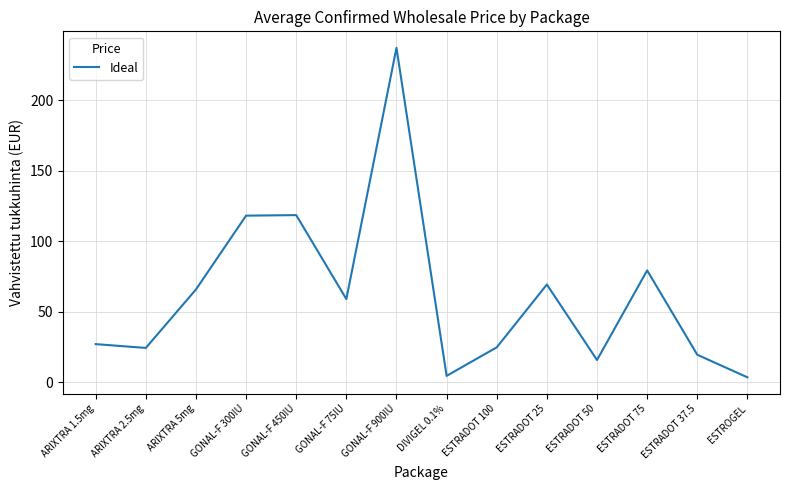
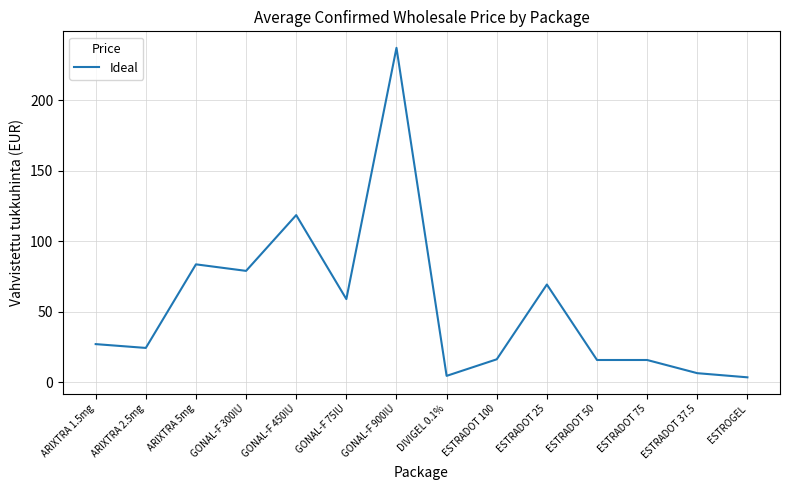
  {
    "ARIXTRA 1.5mg": 27,
    "ARIXTRA 2.5mg": 24,
-   "ARIXTRA 5mg": 66,
-   "GONAL-F 300IU": 118,
+   "ARIXTRA 5mg": 84,
+   "GONAL-F 300IU": 79,
    "GONAL-F 450IU": 119,
    "GONAL-F 75IU": 59,
    "GONAL-F 900IU": 237,
    "DIVIGEL 0.1%": 5,
-   "ESTRADOT 100": 25,
+   "ESTRADOT 100": 16,
    "ESTRADOT 25": 69,
    "ESTRADOT 50": 16,
-   "ESTRADOT 75": 79,
-   "ESTRADOT 37.5": 20,
+   "ESTRADOT 75": 16,
+   "ESTRADOT 37.5": 7,
    "ESTROGEL": 4
  }
